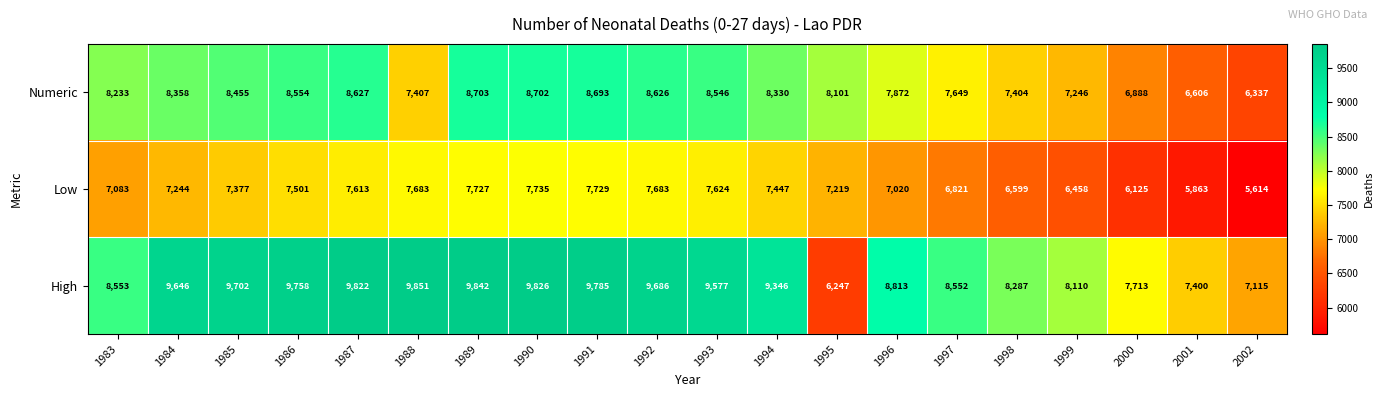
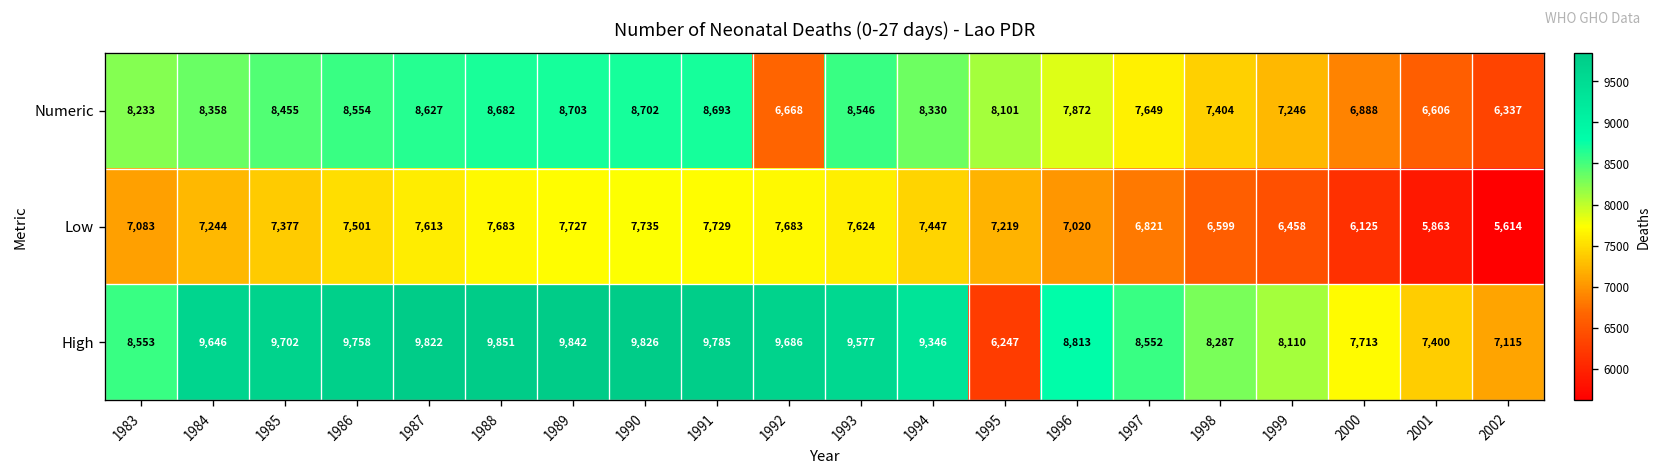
  {
    "Numeric": {
      "1983": "8,233",
      "1984": "8,358",
      "1985": "8,455",
      "1986": "8,554",
      "1987": "8,627",
-     "1988": "7,407",
+     "1988": "8,682",
      "1989": "8,703",
      "1990": "8,702",
      "1991": "8,693",
-     "1992": "8,626",
+     "1992": "6,668",
      "1993": "8,546",
      "1994": "8,330",
      "1995": "8,101",
      "1996": "7,872",
      "1997": "7,649",
      "1998": "7,404",
      "1999": "7,246",
      "2000": "6,888",
      "2001": "6,606",
      "2002": "6,337"
    },
    "Low": {
      "1983": "7,083",
      "1984": "7,244",
      "1985": "7,377",
      "1986": "7,501",
      "1987": "7,613",
      "1988": "7,683",
      "1989": "7,727",
      "1990": "7,735",
      "1991": "7,729",
      "1992": "7,683",
      "1993": "7,624",
      "1994": "7,447",
      "1995": "7,219",
      "1996": "7,020",
      "1997": "6,821",
      "1998": "6,599",
      "1999": "6,458",
      "2000": "6,125",
      "2001": "5,863",
      "2002": "5,614"
    },
    "High": {
      "1983": "8,553",
      "1984": "9,646",
      "1985": "9,702",
      "1986": "9,758",
      "1987": "9,822",
      "1988": "9,851",
      "1989": "9,842",
      "1990": "9,826",
      "1991": "9,785",
      "1992": "9,686",
      "1993": "9,577",
      "1994": "9,346",
      "1995": "6,247",
      "1996": "8,813",
      "1997": "8,552",
      "1998": "8,287",
      "1999": "8,110",
      "2000": "7,713",
      "2001": "7,400",
      "2002": "7,115"
    }
  }
